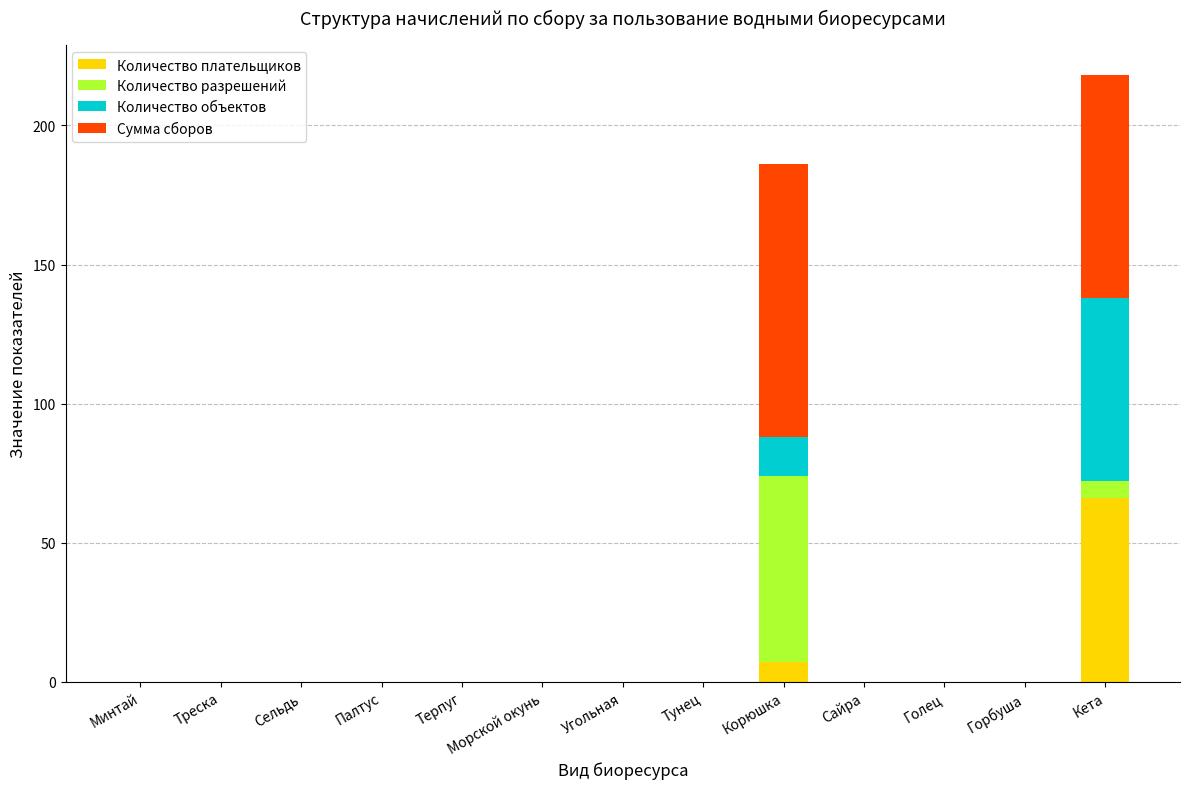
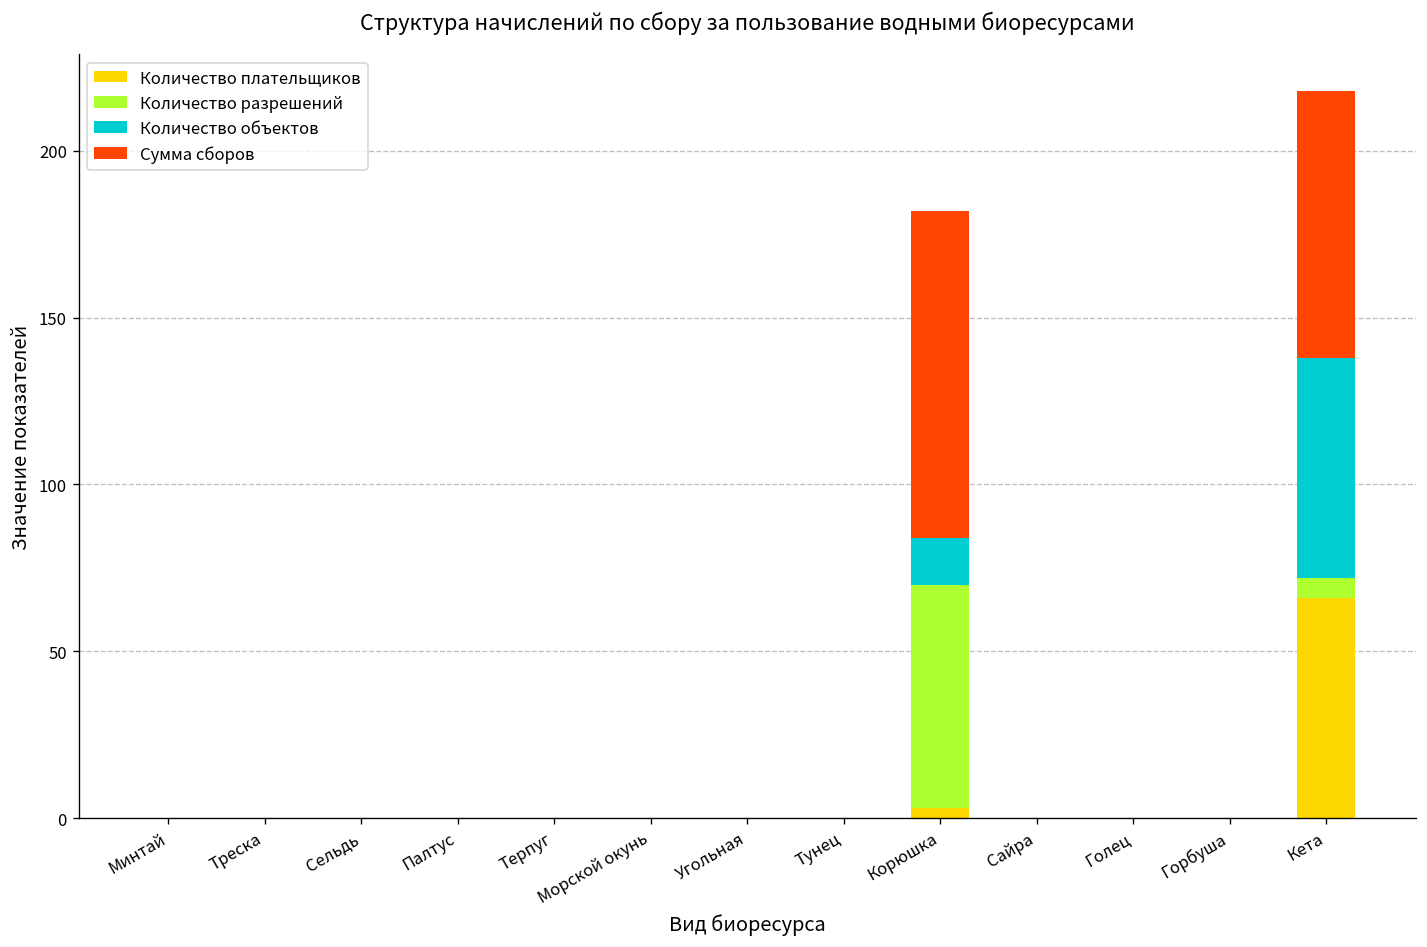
  {
    "Количество плательщиков": {
      "Минтай": 0,
      "Треска": 0,
      "Сельдь": 0,
      "Палтус": 0,
      "Терпуг": 0,
      "Морской окунь": 0,
      "Угольная": 0,
      "Тунец": 0,
-     "Корюшка": 7,
+     "Корюшка": 3,
      "Сайра": 0,
      "Голец": 0,
      "Горбуша": 0,
      "Кета": 66
    },
    "Количество разрешений": {
      "Минтай": 0,
      "Треска": 0,
      "Сельдь": 0,
      "Палтус": 0,
      "Терпуг": 0,
      "Морской окунь": 0,
      "Угольная": 0,
      "Тунец": 0,
      "Корюшка": 67,
      "Сайра": 0,
      "Голец": 0,
      "Горбуша": 0,
      "Кета": 6
    },
    "Количество объектов": {
      "Минтай": 0,
      "Треска": 0,
      "Сельдь": 0,
      "Палтус": 0,
      "Терпуг": 0,
      "Морской окунь": 0,
      "Угольная": 0,
      "Тунец": 0,
      "Корюшка": 14,
      "Сайра": 0,
      "Голец": 0,
      "Горбуша": 0,
      "Кета": 66
    },
    "Сумма сборов": {
      "Минтай": 0,
      "Треска": 0,
      "Сельдь": 0,
      "Палтус": 0,
      "Терпуг": 0,
      "Морской окунь": 0,
      "Угольная": 0,
      "Тунец": 0,
      "Корюшка": 98,
      "Сайра": 0,
      "Голец": 0,
      "Горбуша": 0,
      "Кета": 80
    }
  }
